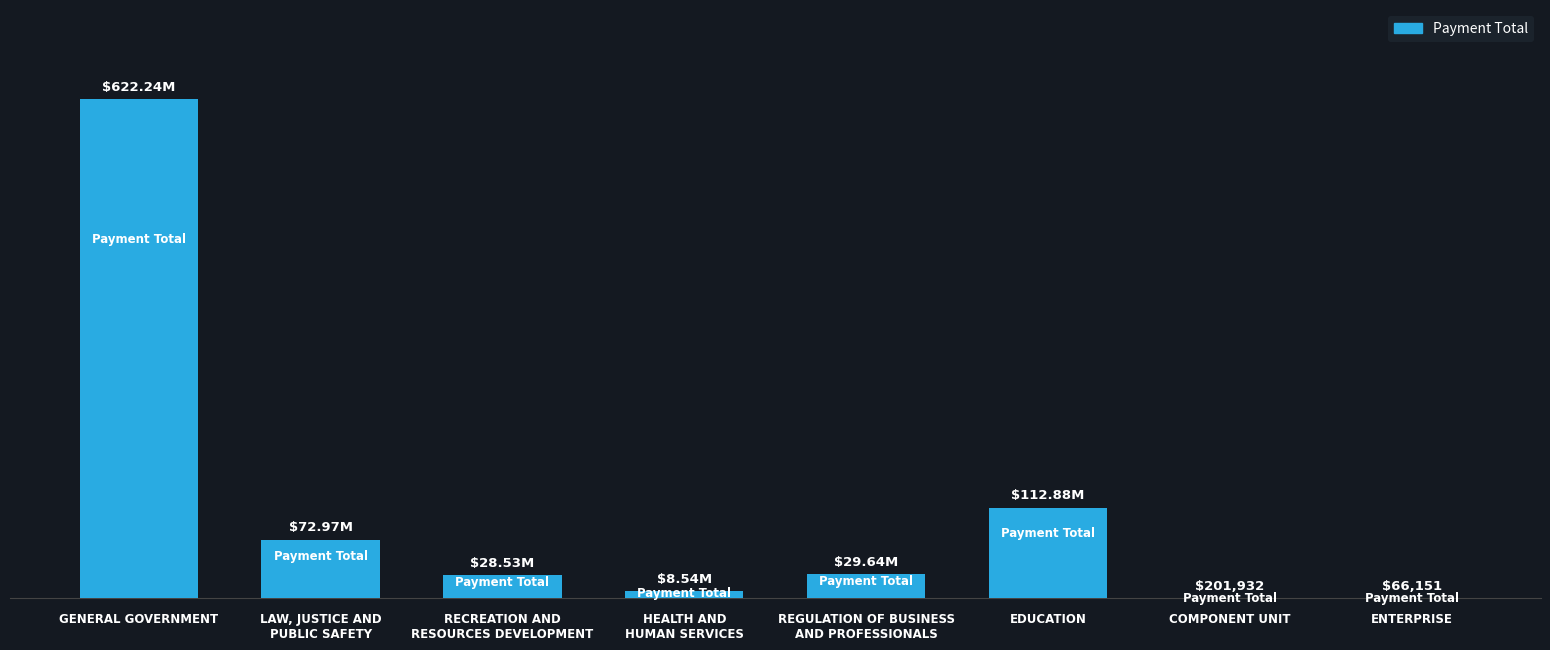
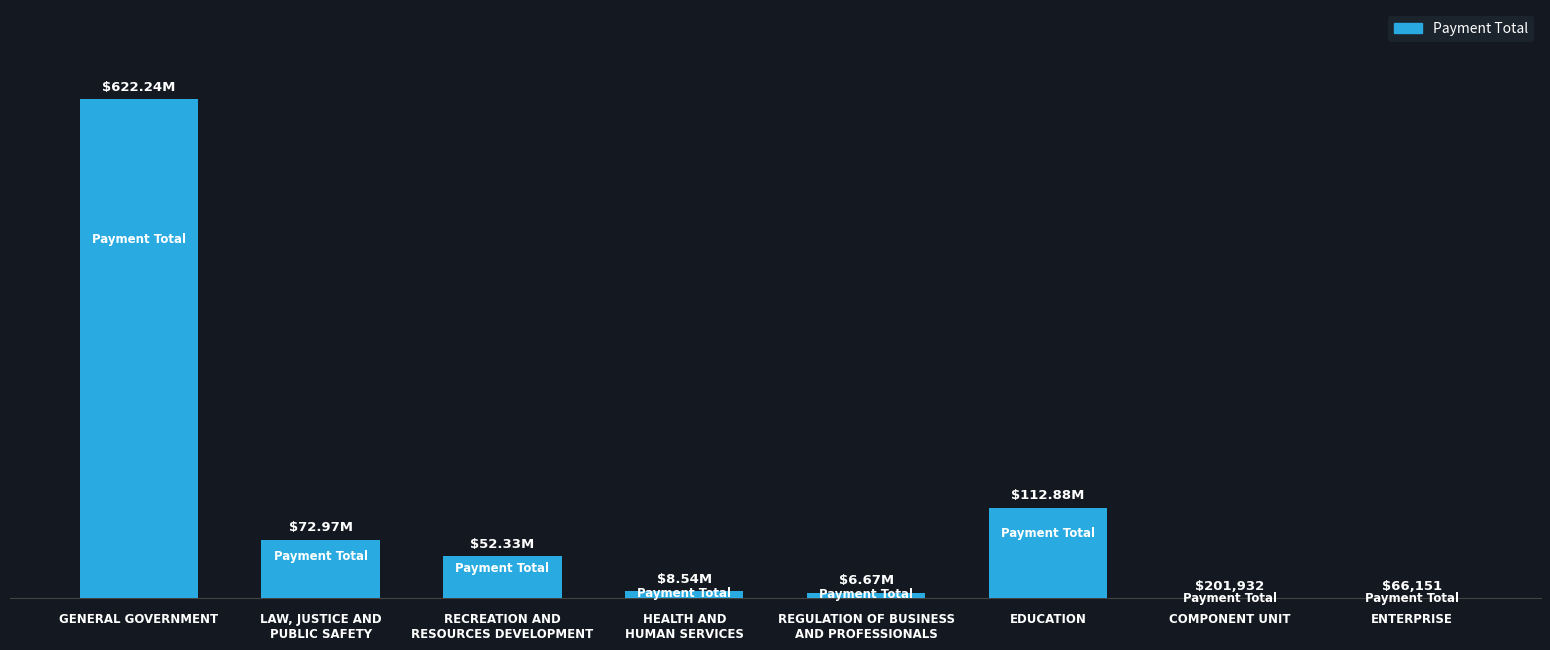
  {
    "GENERAL GOVERNMENT": "$622.24M",
    "LAW, JUSTICE AND PUBLIC SAFETY": "$72.97M",
-   "RECREATION AND RESOURCES DEVELOPMENT": "$28.53M",
+   "RECREATION AND RESOURCES DEVELOPMENT": "$52.33M",
    "HEALTH AND HUMAN SERVICES": "$8.54M",
-   "REGULATION OF BUSINESS AND PROFESSIONALS": "$29.64M",
+   "REGULATION OF BUSINESS AND PROFESSIONALS": "$6.67M",
    "EDUCATION": "$112.88M",
    "COMPONENT UNIT": "$201,932",
    "ENTERPRISE": "$66,151"
  }
